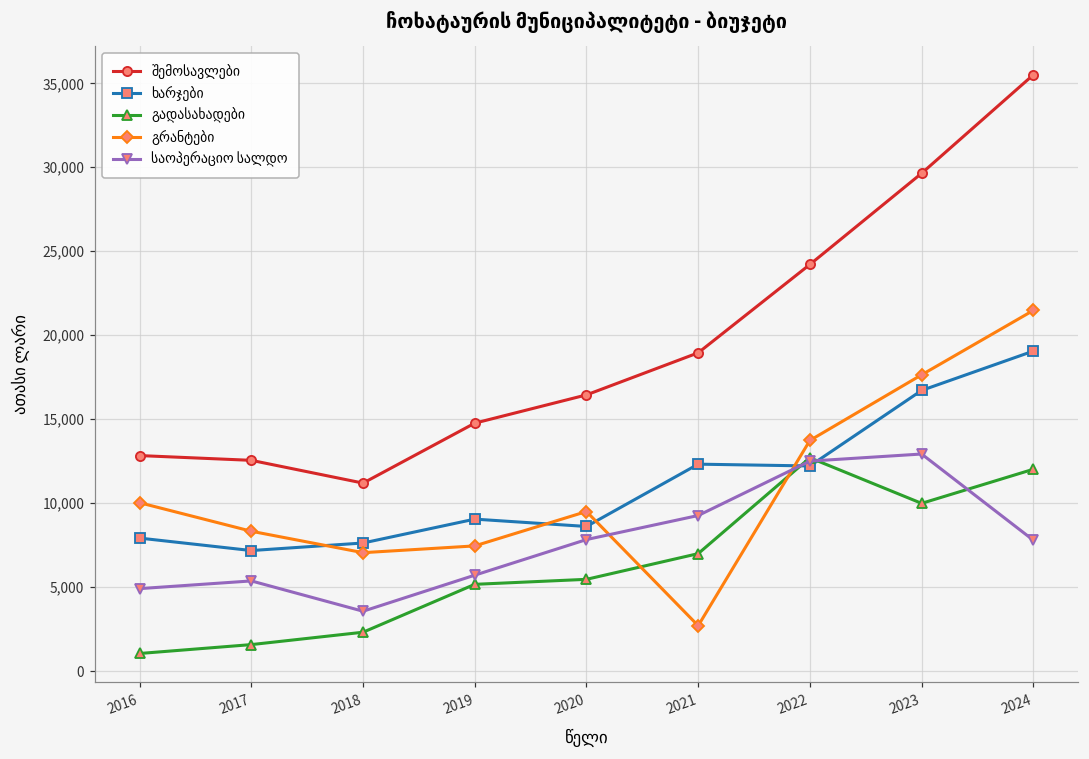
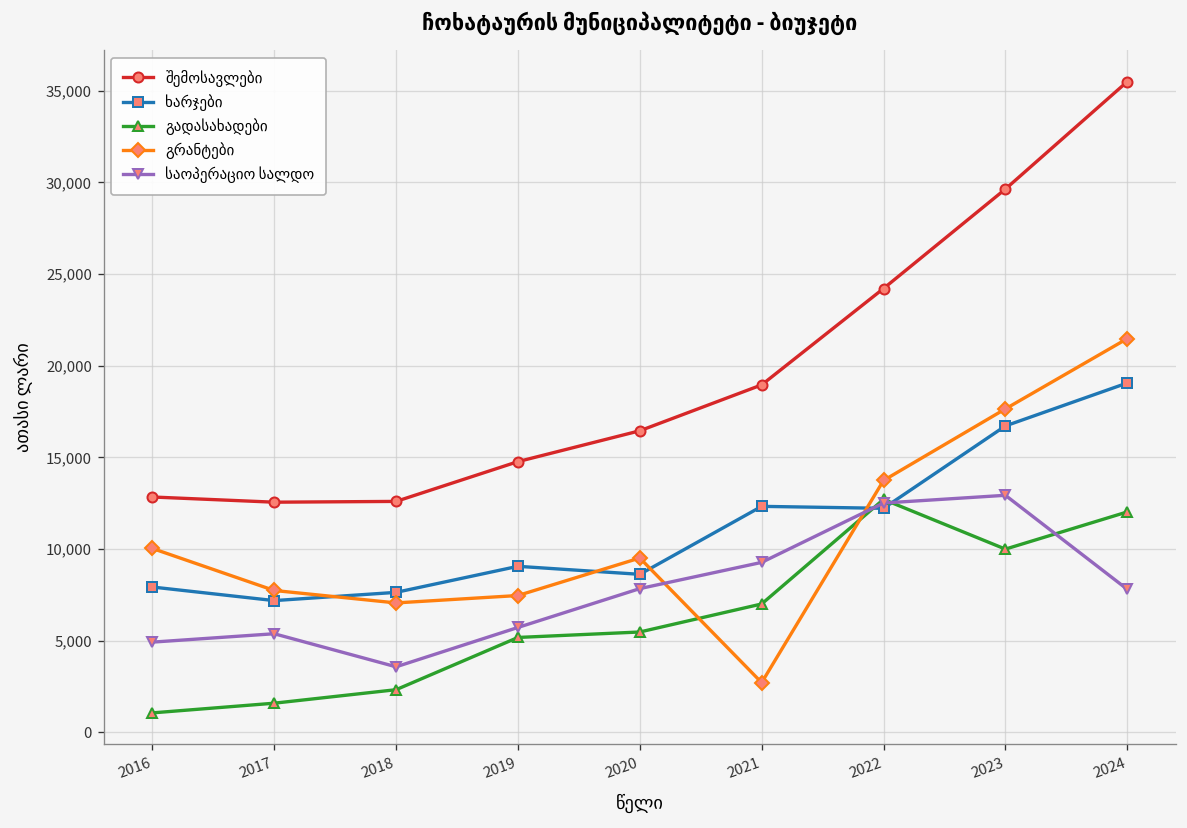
  {
    "შემოსავლები": {
      "2016": "12,800",
      "2017": "12,600",
-     "2018": "11,200",
+     "2018": "12,600",
      "2019": "14,800",
      "2020": "16,400",
      "2021": "19,000",
      "2022": "24,200",
      "2023": "29,600",
      "2024": "35,500"
    },
    "ხარჯები": {
      "2016": "7,900",
      "2017": "7,200",
      "2018": "7,600",
      "2019": "9,100",
      "2020": "8,600",
      "2021": "12,300",
      "2022": "12,200",
      "2023": "16,700",
      "2024": "19,100"
    },
    "გადასახადები": {
      "2016": "1,100",
      "2017": "1,600",
      "2018": "2,300",
      "2019": "5,200",
      "2020": "5,500",
      "2021": "7,000",
      "2022": "12,700",
      "2023": "10,000",
      "2024": "12,000"
    },
    "გრანტები": {
      "2016": "10,000",
-     "2017": "8,300",
+     "2017": "7,700",
      "2018": "7,100",
      "2019": "7,500",
      "2020": "9,500",
      "2021": "2,700",
      "2022": "13,700",
      "2023": "17,600",
      "2024": "21,500"
    },
    "საოპერაციო სალდო": {
      "2016": "4,900",
      "2017": "5,400",
      "2018": "3,600",
      "2019": "5,700",
      "2020": "7,800",
      "2021": "9,300",
      "2022": "12,500",
      "2023": "12,900",
      "2024": "7,800"
    }
  }
